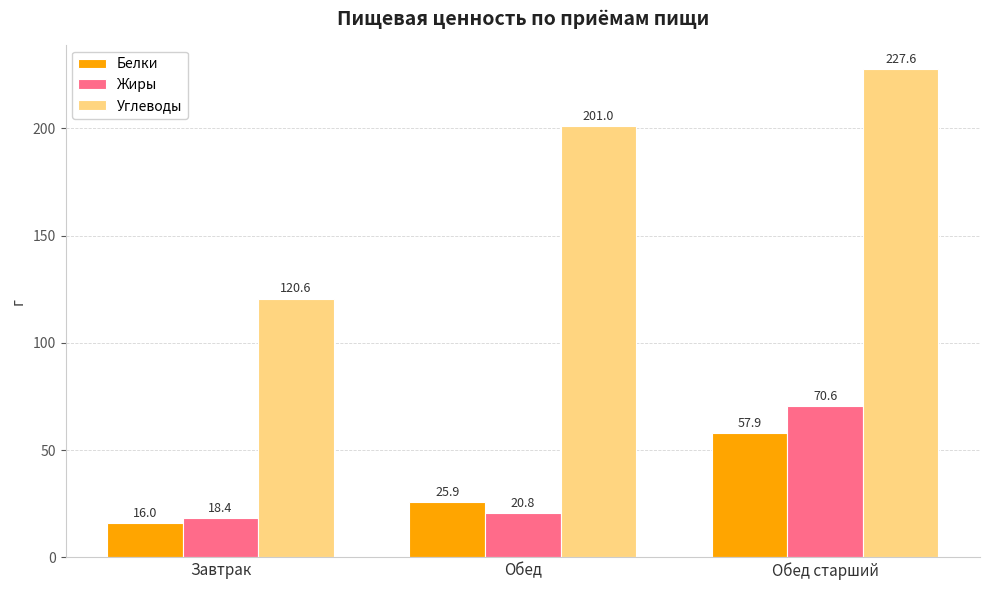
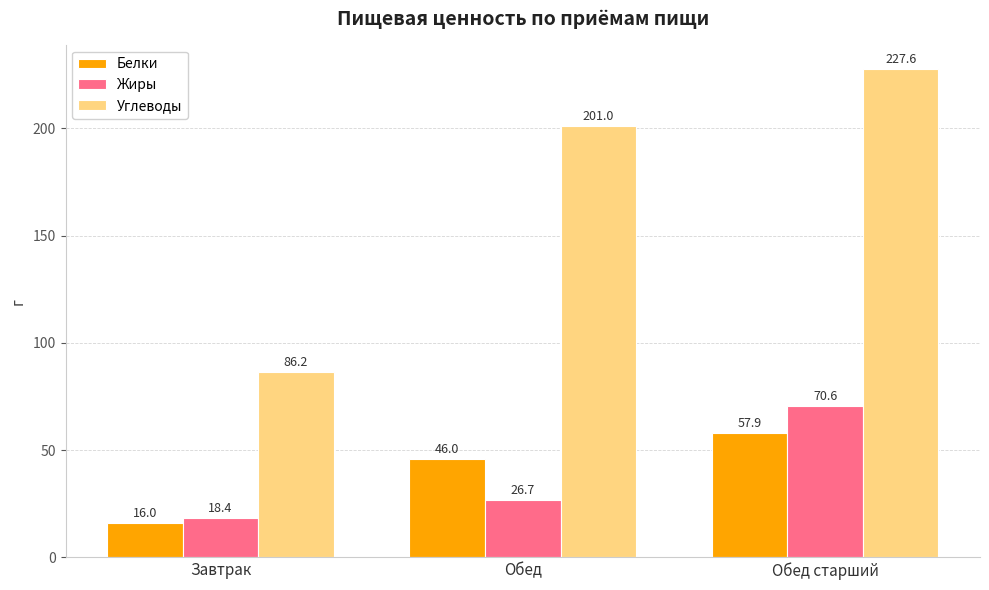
  {
    "Белки": {
      "Завтрак": 16.0,
-     "Обед": 25.9,
+     "Обед": 46.0,
      "Обед старший": 57.9
    },
    "Жиры": {
      "Завтрак": 18.4,
-     "Обед": 20.8,
+     "Обед": 26.7,
      "Обед старший": 70.6
    },
    "Углеводы": {
-     "Завтрак": 120.6,
+     "Завтрак": 86.2,
      "Обед": 201.0,
      "Обед старший": 227.6
    }
  }
